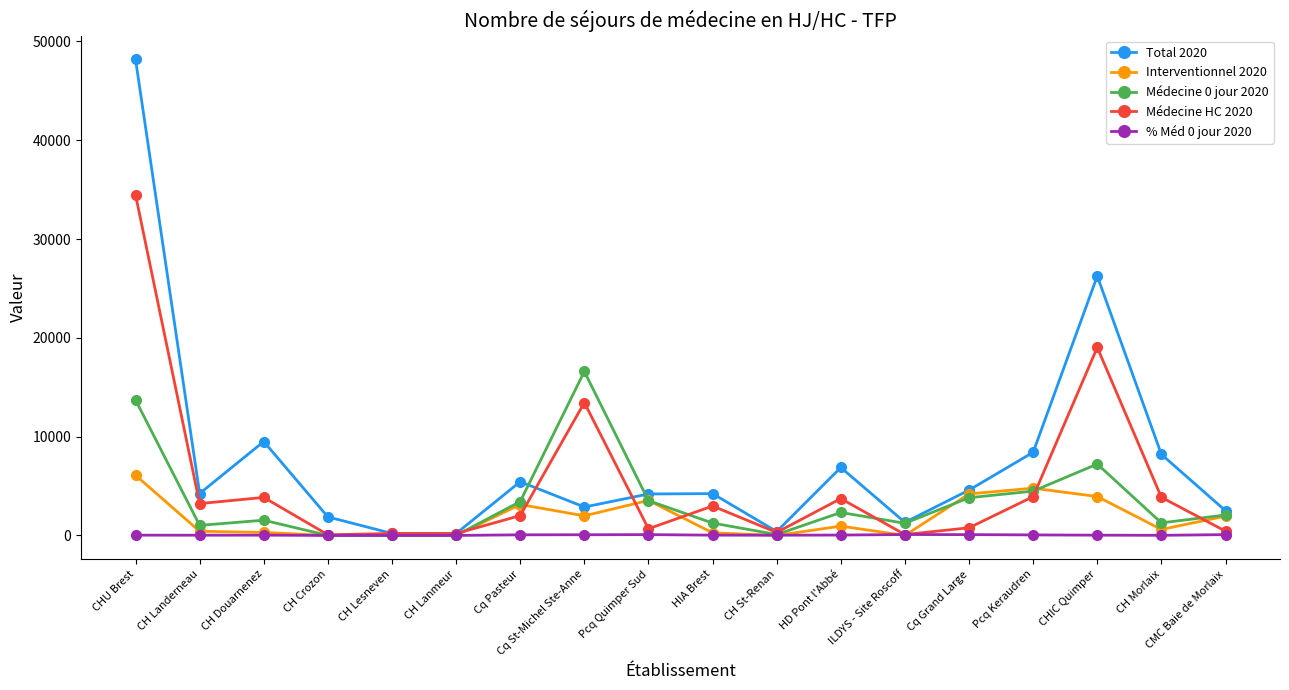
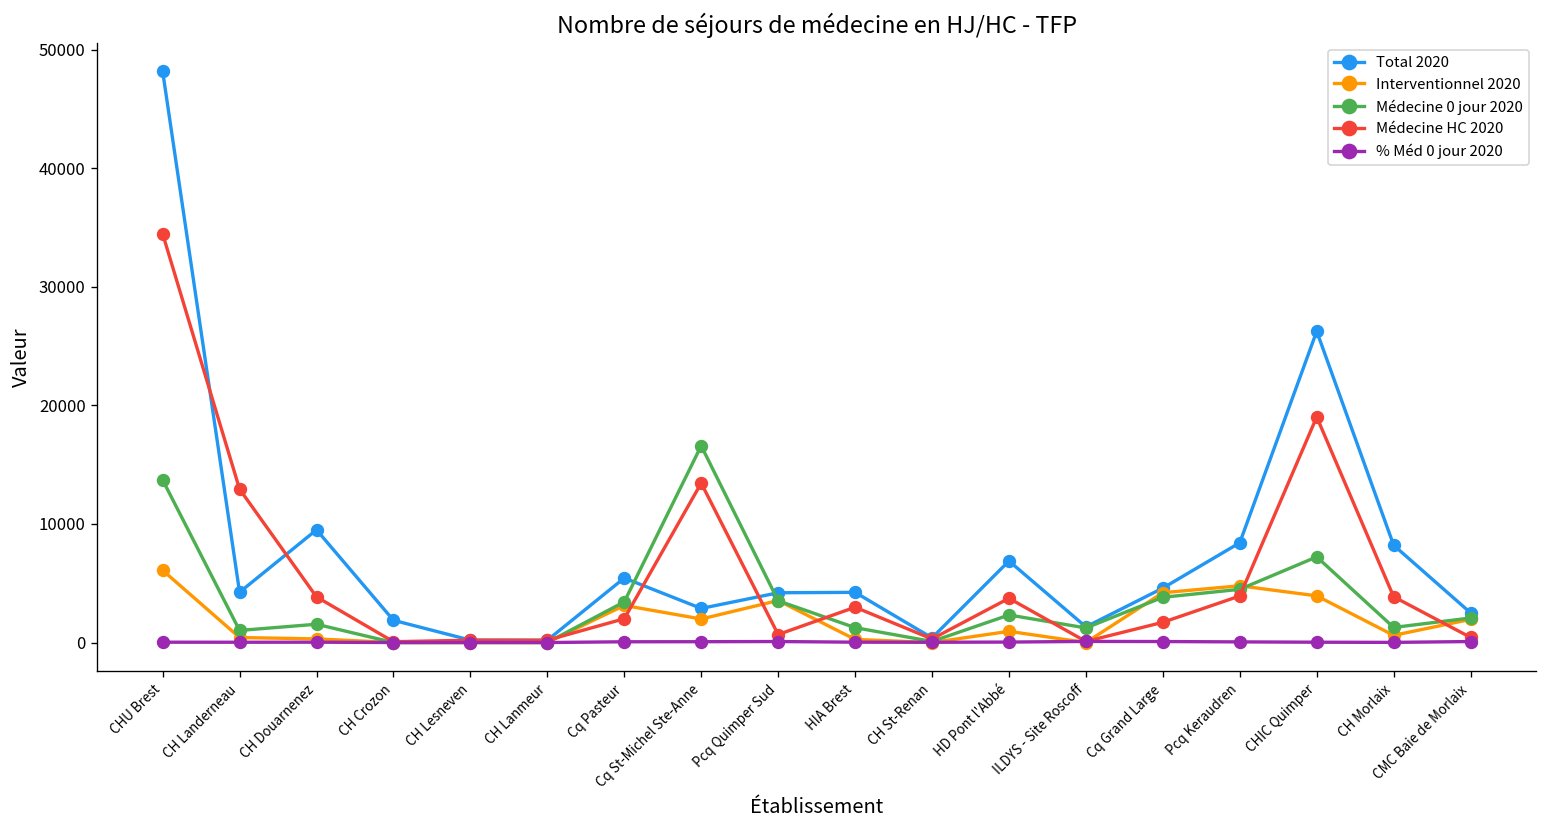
  {
    "Total 2020": {
      "CHU Brest": 48000,
      "CH Landerneau": 4000,
      "CH Douarnenez": 10000,
      "CH Crozon": 2000,
      "Cq Pasteur": 5000,
      "Cq St-Michel Ste-Anne": 3000,
      "Pcq Quimper Sud": 4000,
      "HIA Brest": 4000,
      "HD Pont l'Abbé": 7000,
      "Cq Grand Large": 5000,
      "Pcq Keraudren": 8000,
      "CHIC Quimper": 26000,
      "CH Morlaix": 8000,
      "CMC Baie de Morlaix": 3000
    },
    "Interventionnel 2020": {
      "CHU Brest": 6000,
      "CH Landerneau": 0,
      "CH Douarnenez": 0,
      "Cq Pasteur": 3000,
      "Cq St-Michel Ste-Anne": 2000,
      "HD Pont l'Abbé": 1000,
      "Cq Grand Large": 4000,
      "Pcq Keraudren": 5000,
      "CHIC Quimper": 4000,
      "CH Morlaix": 1000
    },
    "Médecine 0 jour 2020": {
      "CHU Brest": 14000,
      "CH Landerneau": 1000,
      "CH Douarnenez": 2000,
      "Cq Pasteur": 3000,
      "Cq St-Michel Ste-Anne": 17000,
      "HIA Brest": 1000,
      "HD Pont l'Abbé": 2000,
      "Cq Grand Large": 4000,
      "Pcq Keraudren": 4000,
      "CHIC Quimper": 7000,
      "CH Morlaix": 1000
    },
    "Médecine HC 2020": {
      "CHU Brest": 34000,
-     "CH Landerneau": 3000,
+     "CH Landerneau": 13000,
      "CH Douarnenez": 4000,
      "Cq Pasteur": 2000,
      "Cq St-Michel Ste-Anne": 13000,
      "Pcq Quimper Sud": 1000,
      "HIA Brest": 3000,
      "HD Pont l'Abbé": 4000,
-     "Cq Grand Large": 1000,
+     "Cq Grand Large": 2000,
      "Pcq Keraudren": 4000,
      "CHIC Quimper": 19000,
      "CH Morlaix": 4000,
      "CMC Baie de Morlaix": 0
    },
    "% Méd 0 jour 2020": {
      "CHU Brest": 0,
      "CH Landerneau": 0,
      "CH Douarnenez": 0,
      "Cq Pasteur": 0,
      "Cq St-Michel Ste-Anne": 0,
      "Pcq Quimper Sud": 0,
      "HD Pont l'Abbé": 0,
      "Cq Grand Large": 0,
      "Pcq Keraudren": 0,
      "CHIC Quimper": 0,
      "CH Morlaix": 0,
      "CMC Baie de Morlaix": 0
    }
  }
